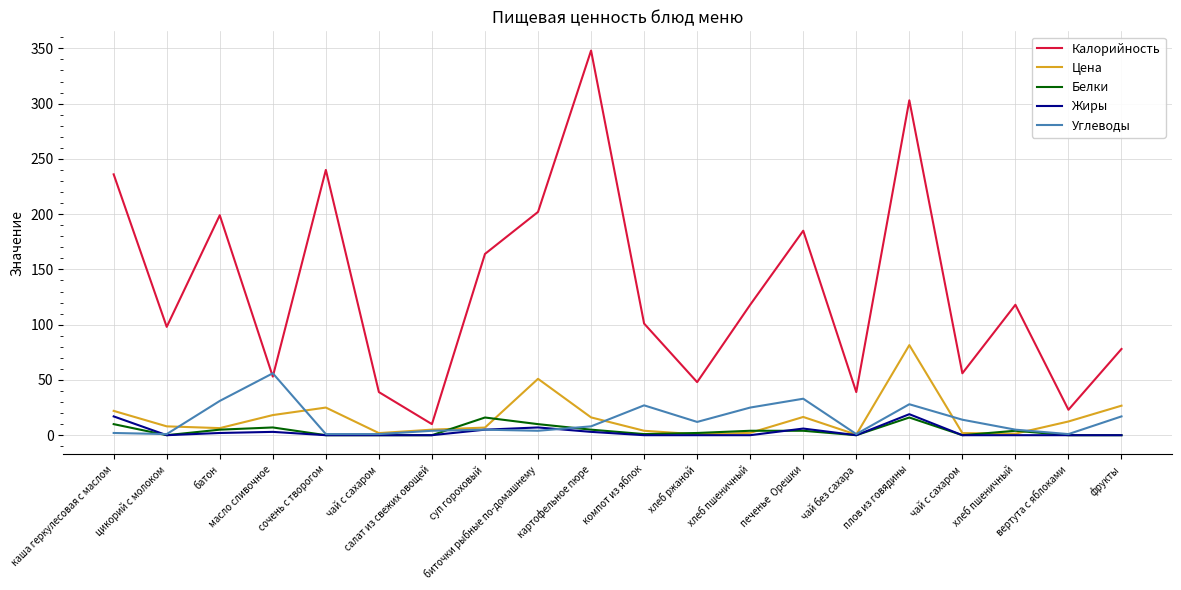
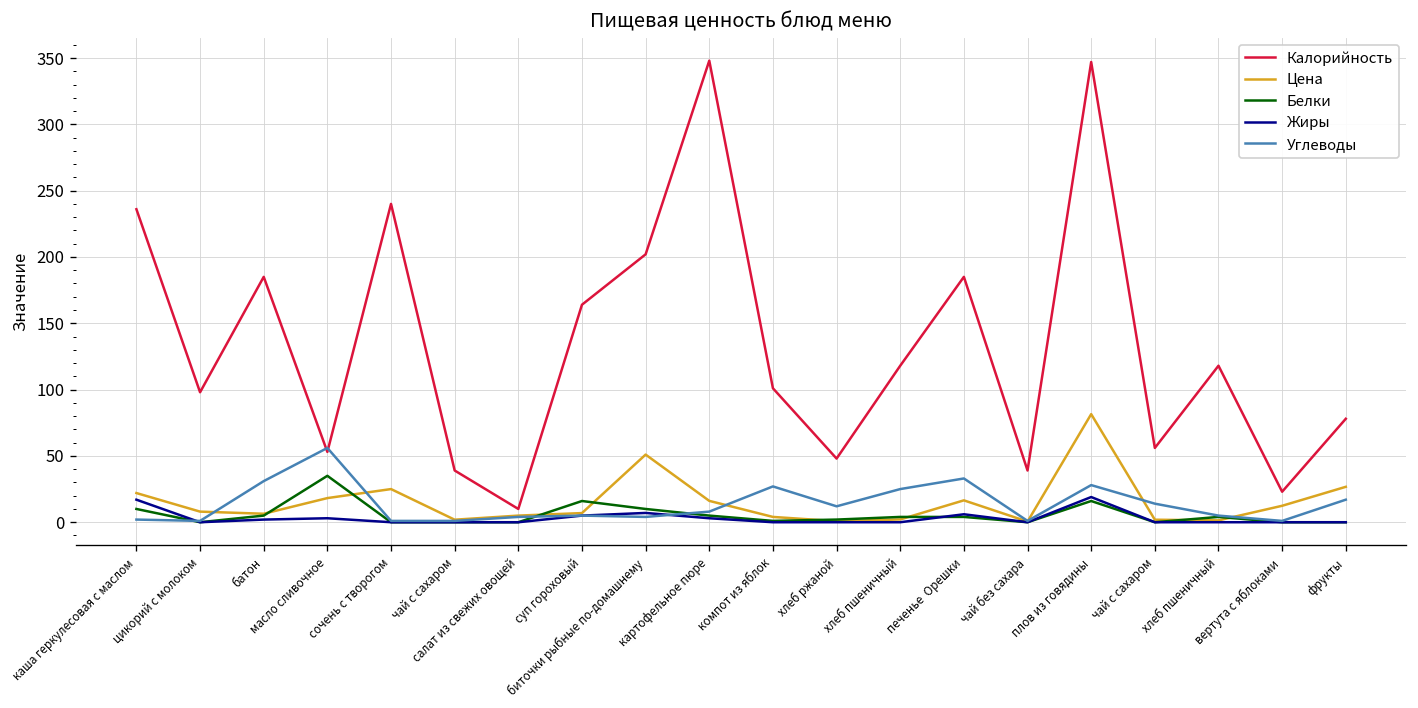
  {
    "Калорийность": {
      "каша геркулесовая с маслом": 236,
      "цикорий с молоком": 98,
-     "батон": 199,
+     "батон": 185,
      "масло сливочное": 53,
      "сочень с творогом": 240,
      "салат из свежих овощей": 10,
      "суп гороховый": 164,
      "биточки рыбные по-домашнему": 202,
      "картофельное пюре": 348,
      "компот из яблок": 101,
      "хлеб ржаной": 48,
      "печенье Орешки": 185,
      "чай без сахара": 39,
-     "плов из говядины": 303,
+     "плов из говядины": 347,
      "вертута с яблоками": 23,
      "фрукты": 78
    },
    "Цена": {
      "каша геркулесовая с маслом": 22,
      "цикорий с молоком": 8,
      "масло сливочное": 18,
      "сочень с творогом": 25,
      "биточки рыбные по-домашнему": 51,
      "картофельное пюре": 16,
      "компот из яблок": 4,
      "печенье Орешки": 17,
      "плов из говядины": 82,
      "вертута с яблоками": 12,
      "фрукты": 27
    },
    "Белки": {
      "каша геркулесовая с маслом": 10,
-     "масло сливочное": 7,
+     "масло сливочное": 35,
      "суп гороховый": 16,
      "биточки рыбные по-домашнему": 10,
      "плов из говядины": 16
    },
    "Жиры": {
      "каша геркулесовая с маслом": 17,
      "батон": 2,
      "масло сливочное": 3,
      "биточки рыбные по-домашнему": 7,
      "плов из говядины": 19
    },
    "Углеводы": {
      "каша геркулесовая с маслом": 2,
      "батон": 31,
      "масло сливочное": 56,
      "биточки рыбные по-домашнему": 4,
      "картофельное пюре": 8,
      "компот из яблок": 27,
      "хлеб ржаной": 12,
      "печенье Орешки": 33,
      "плов из говядины": 28,
      "фрукты": 17
    }
  }
